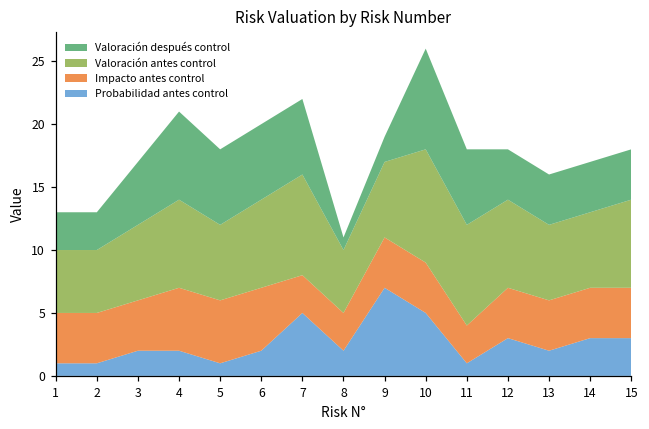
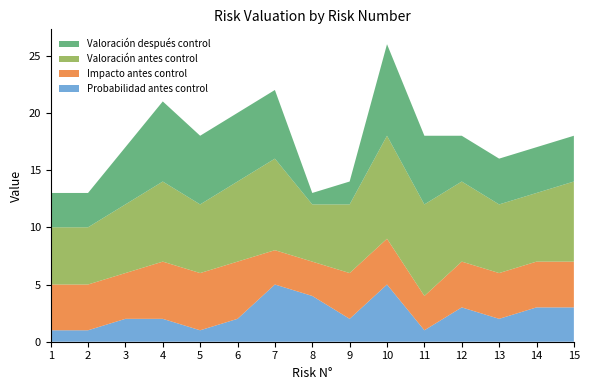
  {
    "Probabilidad antes control": {
      "1": 1,
      "2": 1,
      "3": 2,
      "4": 2,
      "5": 1,
      "6": 2,
      "7": 5,
-     "8": 2,
-     "9": 7,
+     "8": 4,
+     "9": 2,
      "10": 5,
      "11": 1,
      "12": 3,
      "13": 2,
      "14": 3,
      "15": 3
    },
    "Valoración antes control": {
      "1": 5,
      "2": 5,
      "3": 6,
      "4": 7,
      "5": 6,
      "6": 7,
      "7": 8,
      "8": 5,
      "9": 6,
      "10": 9,
      "11": 8,
      "12": 7,
      "13": 6,
      "14": 6,
      "15": 7
    },
    "Valoración después control": {
      "1": 3,
      "2": 3,
      "3": 5,
      "4": 7,
      "5": 6,
      "6": 6,
      "7": 6,
      "8": 1,
      "9": 2,
      "10": 8,
      "11": 6,
      "12": 4,
      "13": 4,
      "14": 4,
      "15": 4
    }
  }
